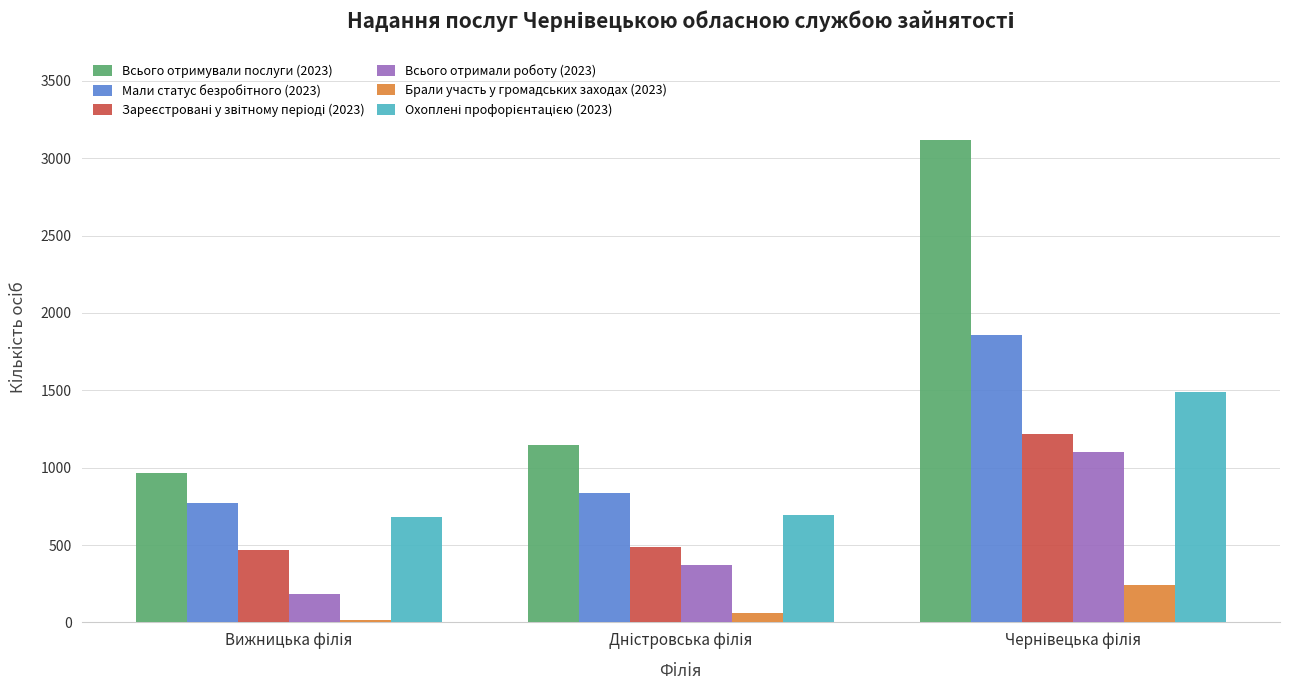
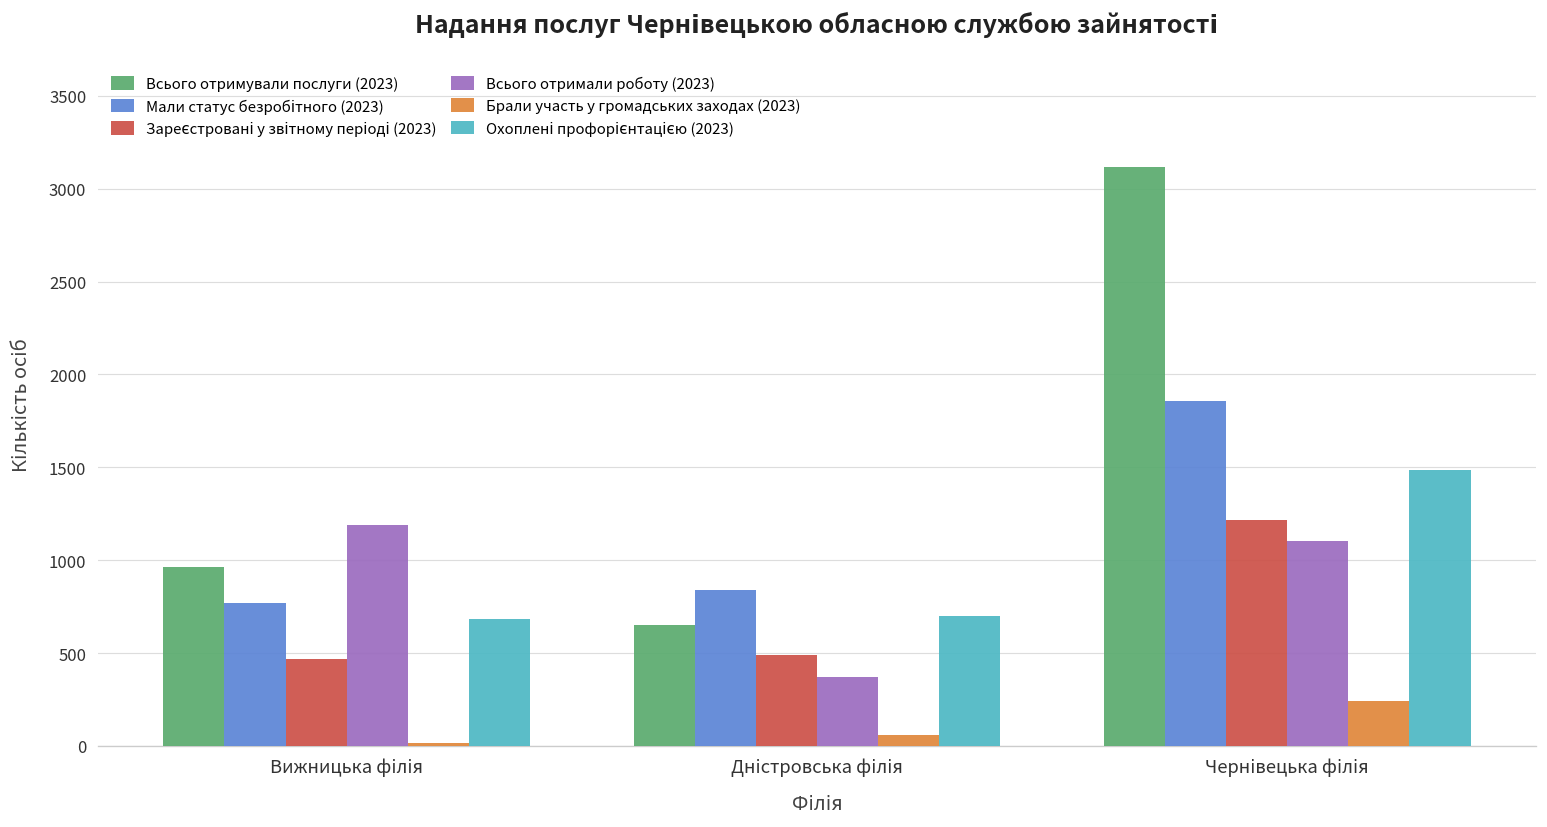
  {
    "Всього отримували послуги (2023)": {
      "Вижницька філія": 960,
-     "Дністровська філія": 1150,
+     "Дністровська філія": 650,
      "Чернівецька філія": 3120
    },
    "Всього отримали роботу (2023)": {
-     "Вижницька філія": 190,
+     "Вижницька філія": 1190,
      "Дністровська філія": 370,
      "Чернівецька філія": 1100
    }
  }
